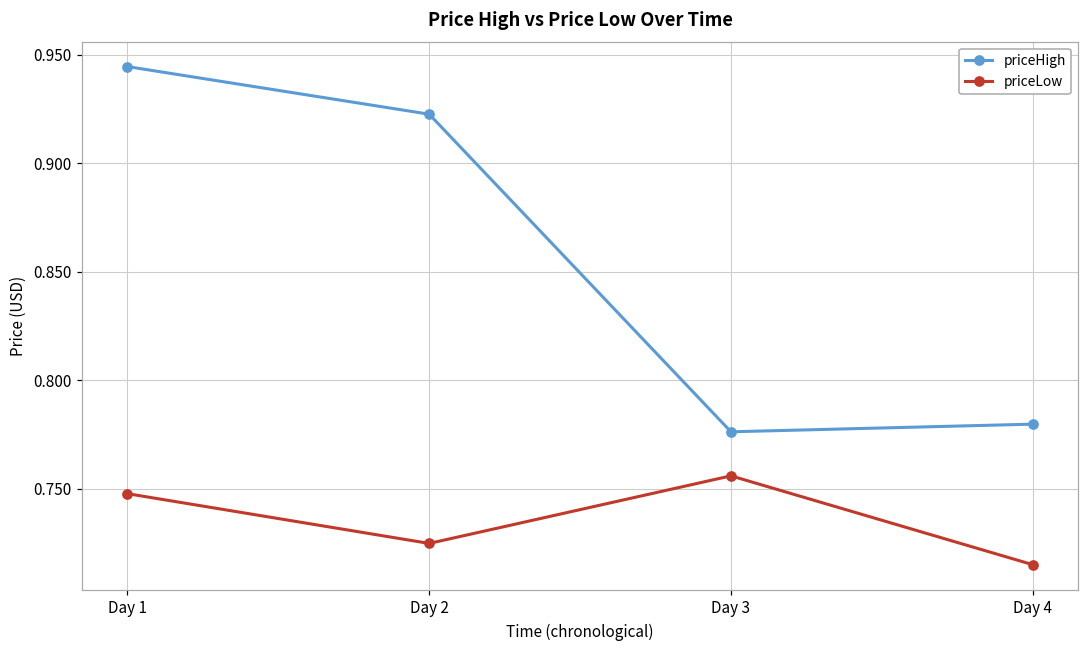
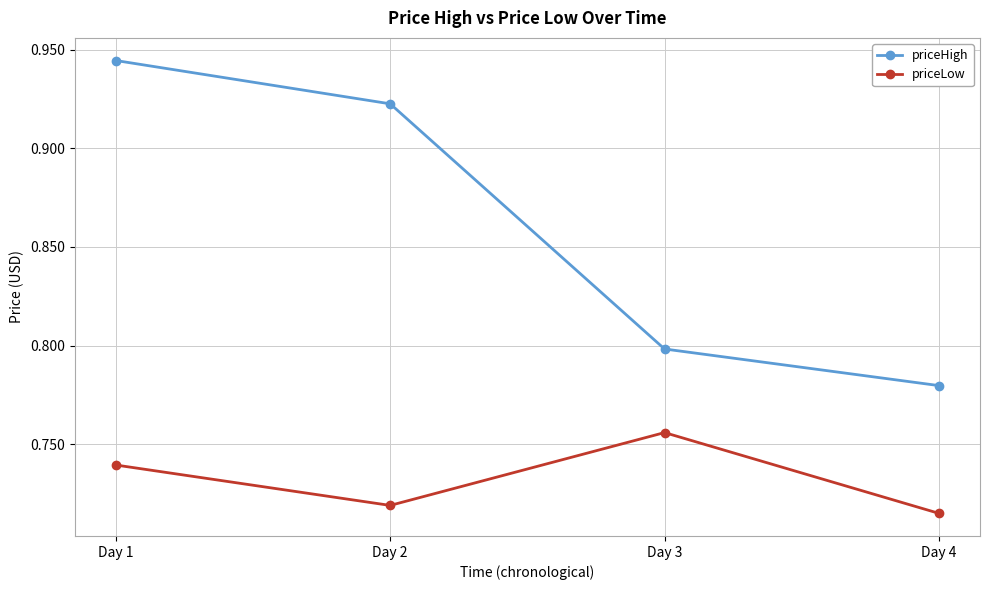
  {
    "priceHigh": {
      "Day 1": 0.944,
      "Day 2": 0.923,
-     "Day 3": 0.776,
+     "Day 3": 0.798,
      "Day 4": 0.780
    },
    "priceLow": {
-     "Day 1": 0.748,
-     "Day 2": 0.725,
+     "Day 1": 0.740,
+     "Day 2": 0.719,
      "Day 3": 0.756,
      "Day 4": 0.715
    }
  }
